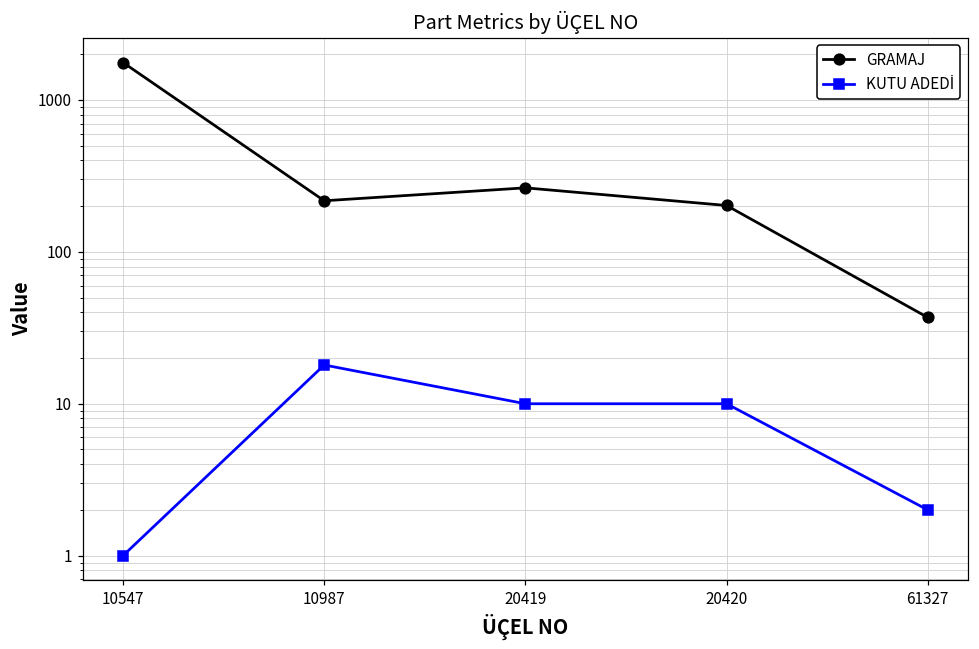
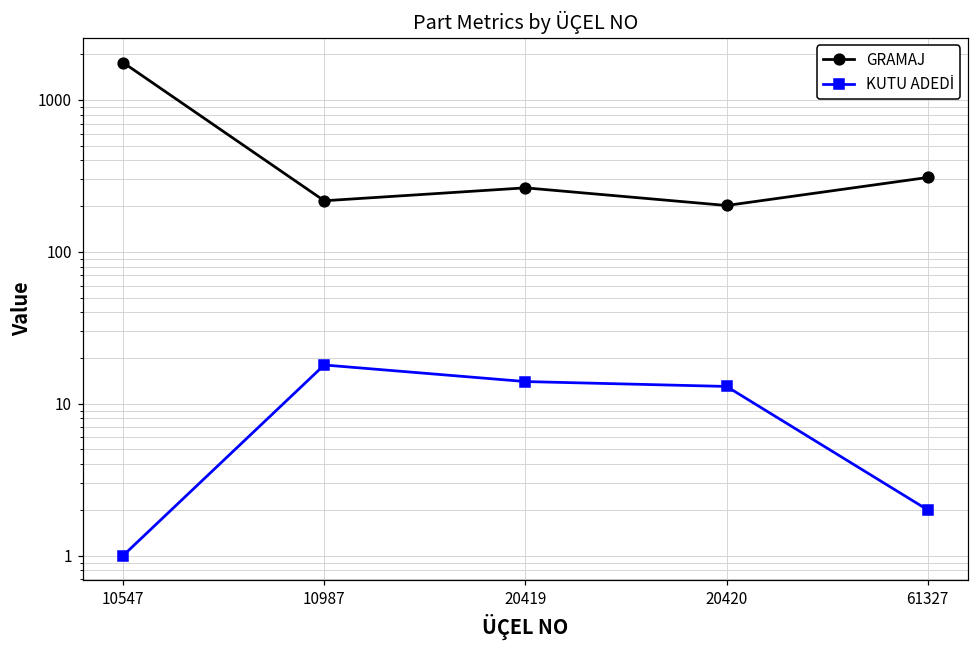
  {
    "GRAMAJ": {
      "10547": 1800,
      "10987": 220,
      "20419": 260,
      "20420": 200,
-     "61327": 37
+     "61327": 310
    },
    "KUTU ADEDİ": {
      "10547": 1,
      "10987": 18,
-     "20419": 10,
-     "20420": 10,
+     "20419": 14,
+     "20420": 13,
      "61327": 2
    }
  }
